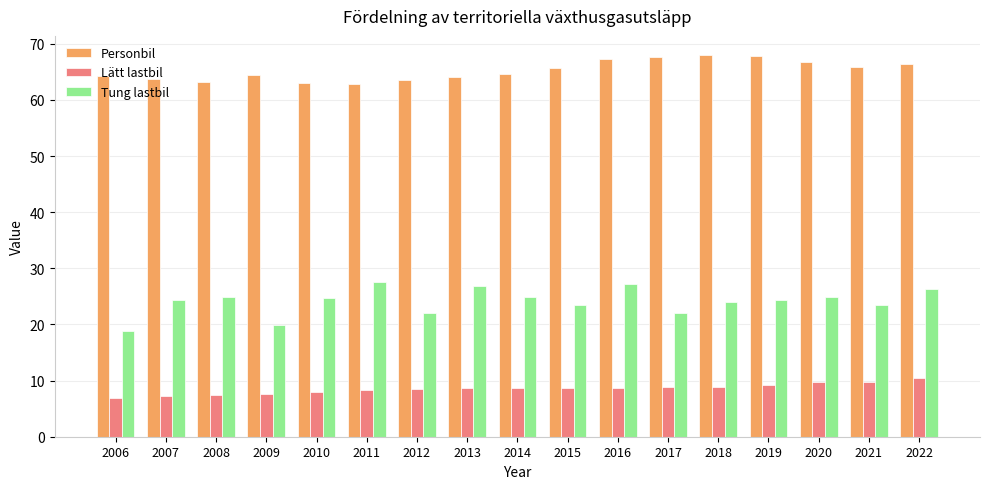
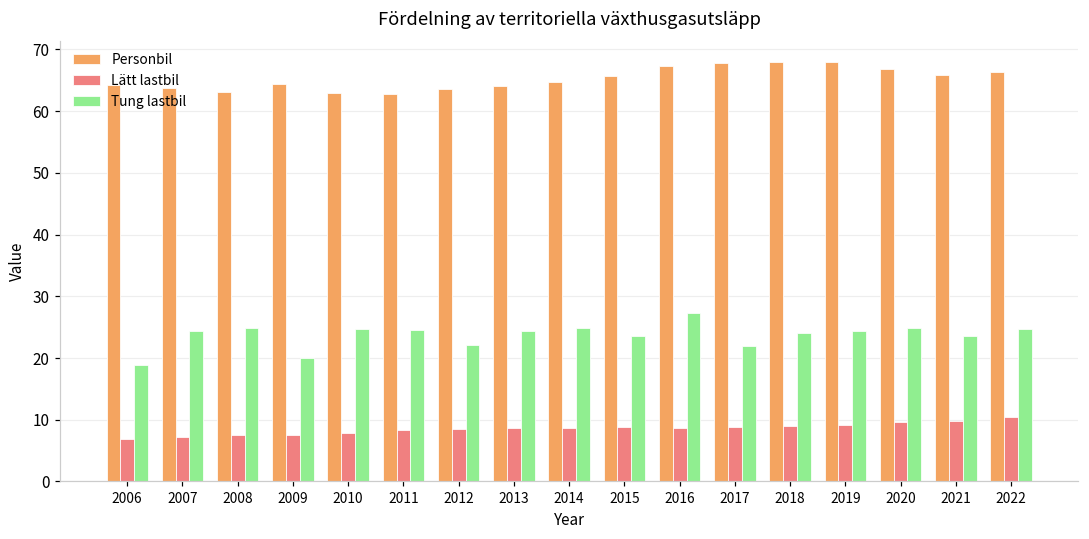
  {
    "Tung lastbil": {
      "2006": 19,
      "2007": 24,
      "2008": 25,
      "2009": 20,
      "2010": 25,
-     "2011": 28,
+     "2011": 25,
      "2012": 22,
-     "2013": 27,
+     "2013": 24,
      "2014": 25,
      "2015": 24,
      "2016": 27,
      "2017": 22,
      "2018": 24,
      "2019": 24,
      "2020": 25,
      "2021": 24,
-     "2022": 26
+     "2022": 25
    }
  }
